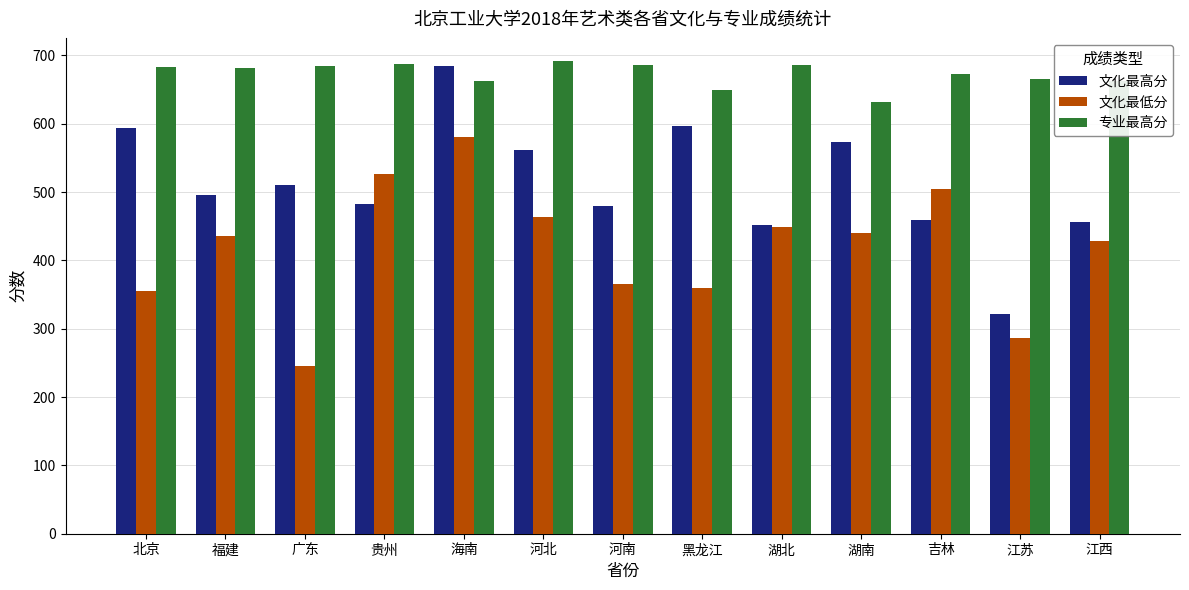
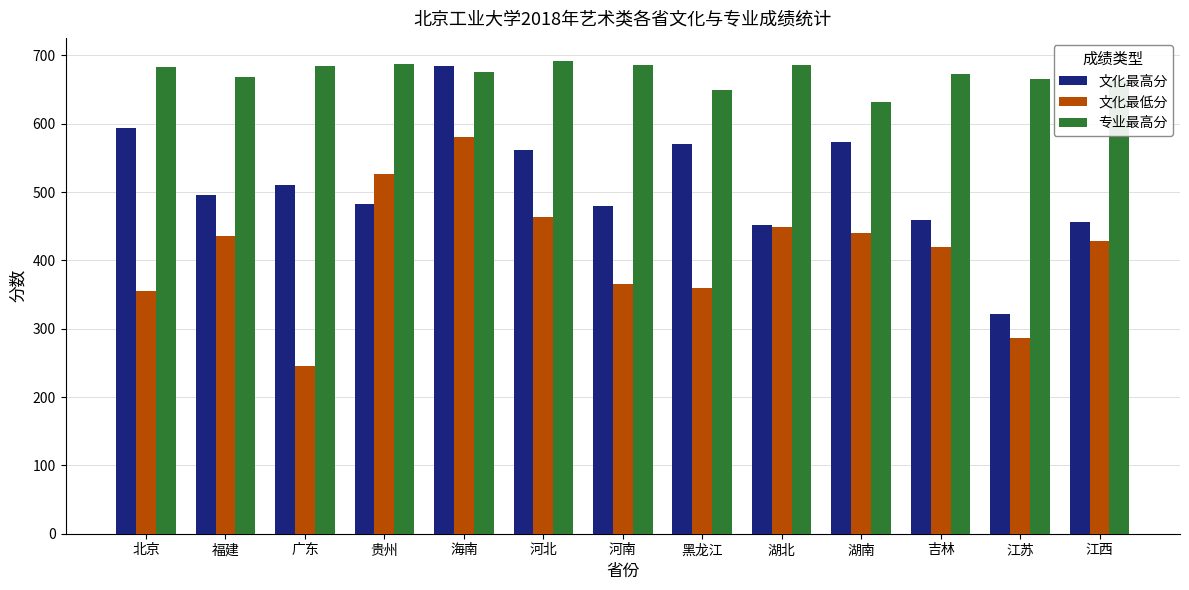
  {
    "文化最高分": {
      "北京": 590,
      "福建": 500,
      "广东": 510,
      "贵州": 480,
      "海南": 680,
      "河北": 560,
      "河南": 480,
-     "黑龙江": 600,
+     "黑龙江": 570,
      "湖北": 450,
      "湖南": 570,
      "吉林": 460,
      "江苏": 320,
      "江西": 460
    },
    "文化最低分": {
      "北京": 360,
      "福建": 440,
      "广东": 250,
      "贵州": 530,
      "海南": 580,
      "河北": 460,
      "河南": 370,
      "黑龙江": 360,
      "湖北": 450,
      "湖南": 440,
-     "吉林": 510,
+     "吉林": 420,
      "江苏": 290,
      "江西": 430
    },
    "专业最高分": {
      "北京": 680,
-     "福建": 680,
+     "福建": 670,
      "广东": 680,
      "贵州": 690,
-     "海南": 660,
+     "海南": 680,
      "河北": 690,
      "河南": 690,
      "黑龙江": 650,
      "湖北": 690,
      "湖南": 630,
      "吉林": 670,
      "江苏": 670
    }
  }
